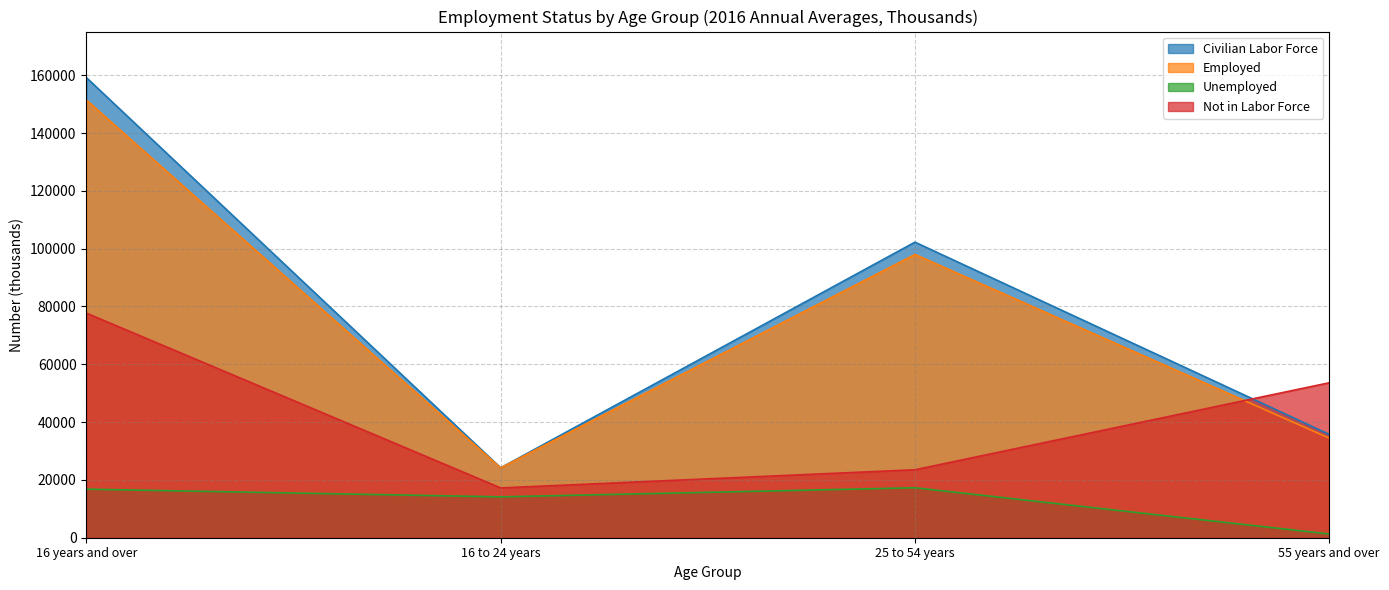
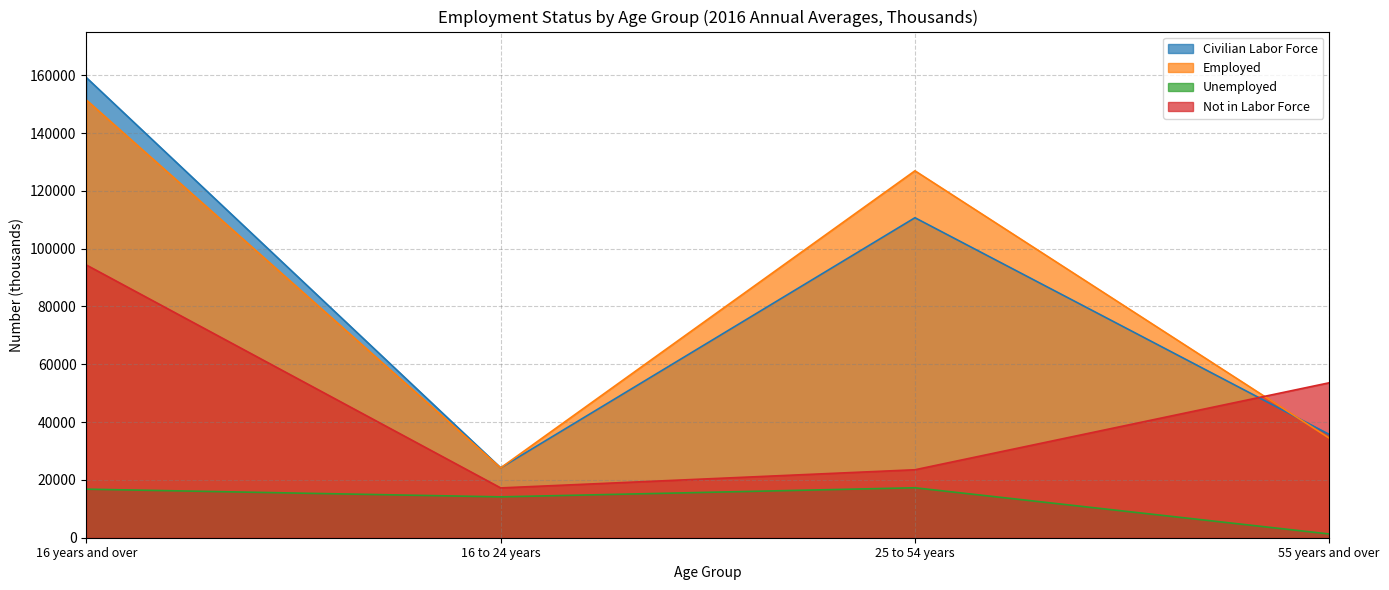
  {
    "Civilian Labor Force": {
      "16 years and over": 159000,
-     "25 to 54 years": 102000,
+     "25 to 54 years": 111000,
      "55 years and over": 36000
    },
    "Employed": {
      "16 years and over": 151000,
-     "25 to 54 years": 98000,
+     "25 to 54 years": 127000,
      "55 years and over": 34000
    },
    "Unemployed": {
      "16 years and over": 17000,
      "16 to 24 years": 14000,
      "25 to 54 years": 17000,
      "55 years and over": 1000
    },
    "Not in Labor Force": {
-     "16 years and over": 78000,
+     "16 years and over": 94000,
      "16 to 24 years": 17000,
      "25 to 54 years": 24000,
      "55 years and over": 54000
    }
  }
